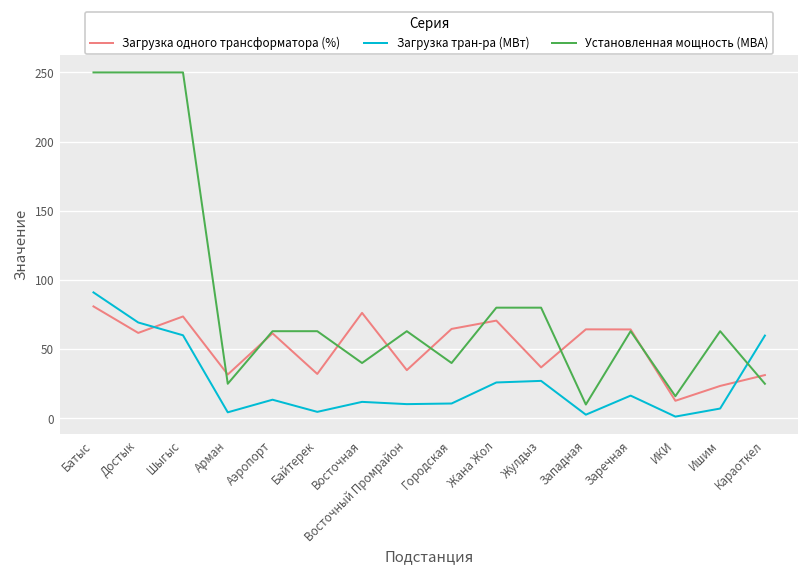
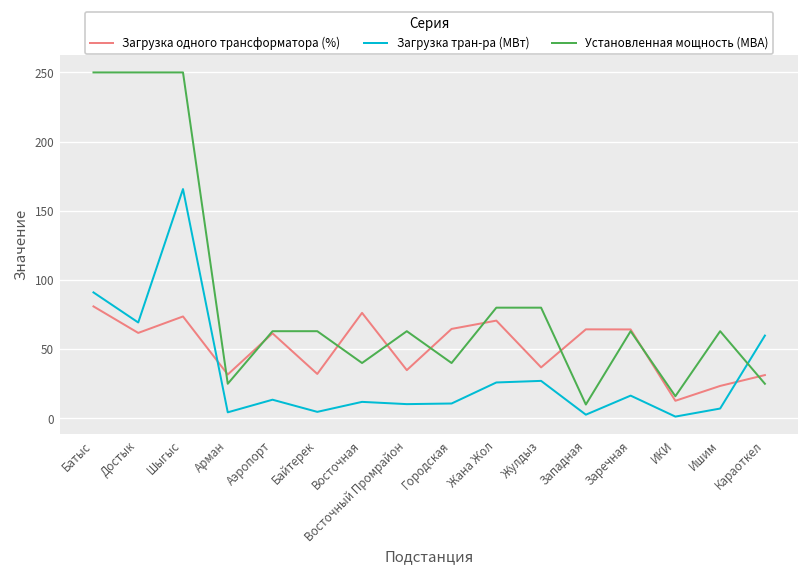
  {
    "Загрузка одного трансформатора (%)": {
      "Батыс": 81,
      "Достык": 62,
      "Шыгыс": 74,
      "Арман": 32,
      "Байтерек": 32,
      "Восточная": 76,
      "Восточный Промрайон": 35,
      "Городская": 65,
      "Жана Жол": 71,
      "Жулдыз": 37,
      "Западная": 64,
      "ИКИ": 13,
      "Ишим": 23,
      "Караоткел": 31
    },
    "Загрузка тран-ра (МВт)": {
      "Батыс": 91,
      "Достык": 69,
-     "Шыгыс": 60,
+     "Шыгыс": 166,
      "Арман": 4,
      "Аэропорт": 13,
      "Байтерек": 5,
      "Восточная": 12,
      "Восточный Промрайон": 10,
      "Городская": 11,
      "Жана Жол": 26,
      "Жулдыз": 27,
      "Западная": 3,
      "Заречная": 16,
      "ИКИ": 1,
      "Ишим": 7,
      "Караоткел": 60
    },
    "Установленная мощность (МВА)": {
      "Батыс": 250,
      "Достык": 250,
      "Шыгыс": 250,
      "Арман": 25,
      "Байтерек": 63,
      "Восточная": 40,
      "Восточный Промрайон": 63,
      "Городская": 40,
      "Жана Жол": 80,
      "Жулдыз": 80,
      "Западная": 10,
      "ИКИ": 16,
      "Ишим": 63,
      "Караоткел": 25
    }
  }
